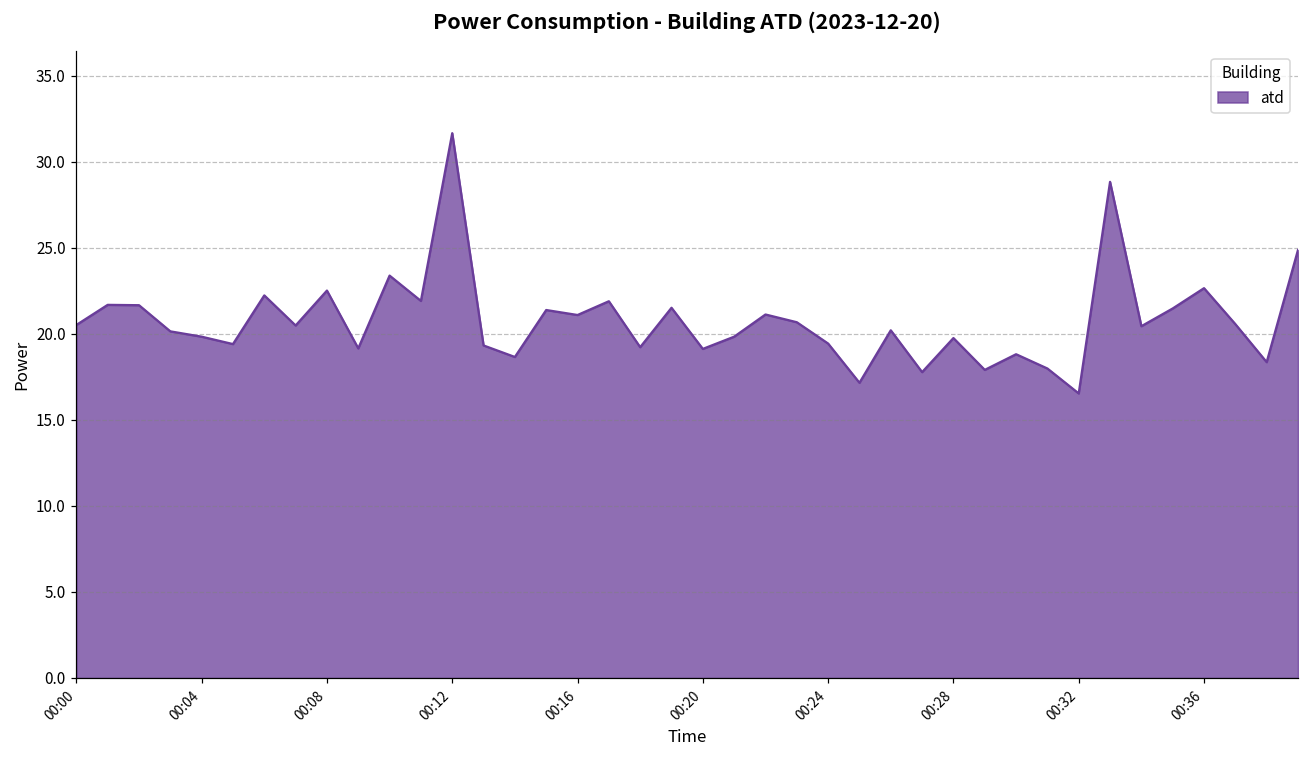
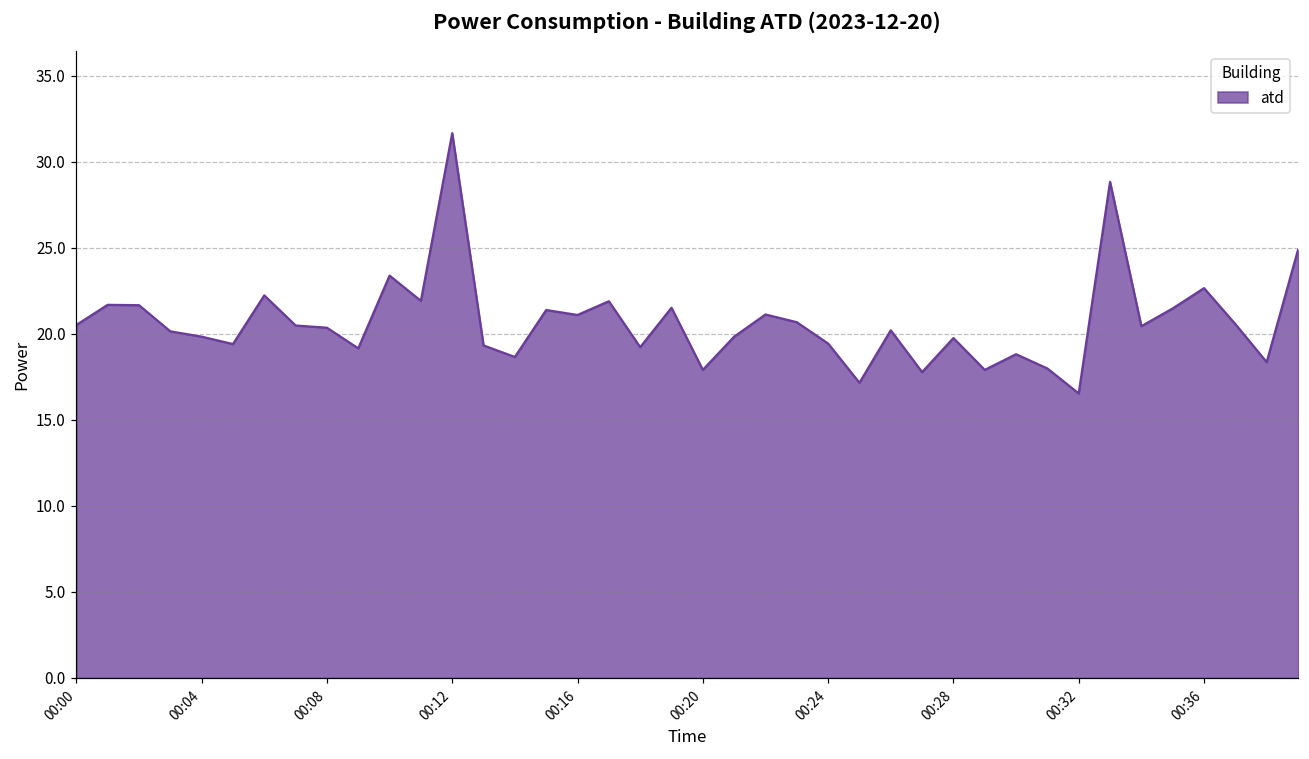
  {
    "00:00": 20.5,
    "00:04": 19.8,
-   "00:08": 22.5,
+   "00:08": 20.4,
    "00:12": 31.7,
    "00:16": 21.1,
-   "00:20": 19.1,
+   "00:20": 17.9,
    "00:24": 19.4,
    "00:28": 19.8,
    "00:32": 16.5,
    "00:36": 22.7
  }
